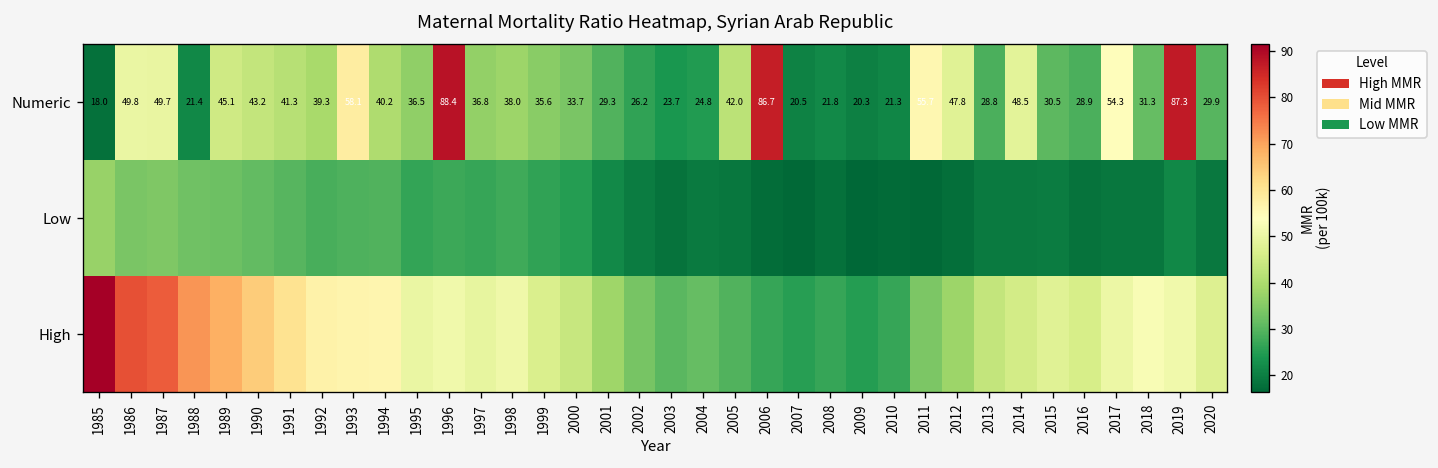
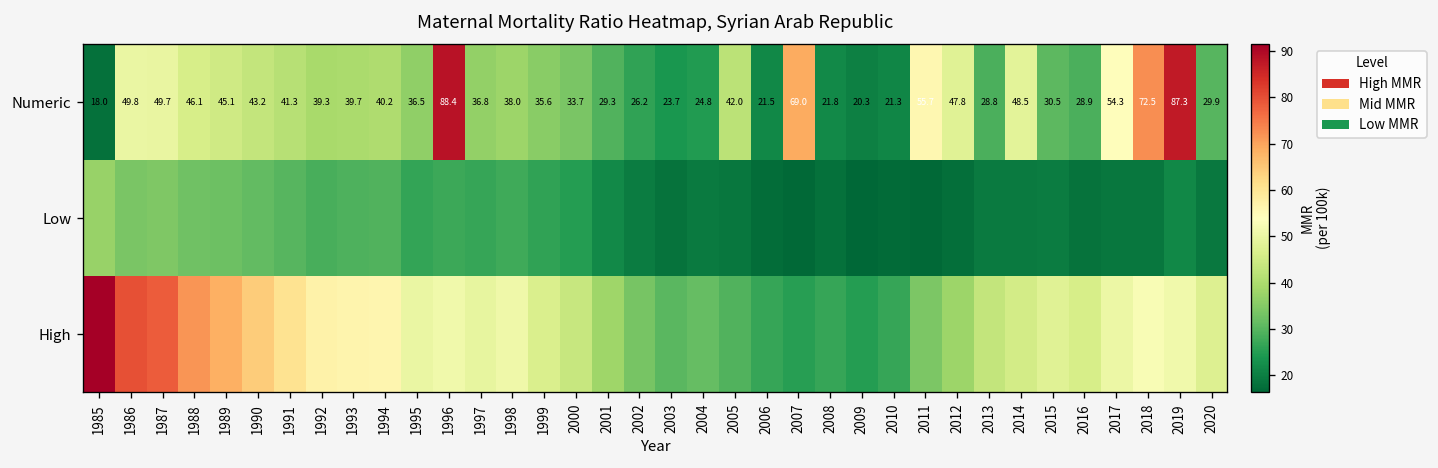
  {
    "Numeric": {
      "1985": 18.0,
      "1986": 49.8,
      "1987": 49.7,
-     "1988": 21.4,
+     "1988": 46.1,
      "1989": 45.1,
      "1990": 43.2,
      "1991": 41.3,
      "1992": 39.3,
-     "1993": 58.1,
+     "1993": 39.7,
      "1994": 40.2,
      "1995": 36.5,
      "1996": 88.4,
      "1997": 36.8,
      "1998": 38.0,
      "1999": 35.6,
      "2000": 33.7,
      "2001": 29.3,
      "2002": 26.2,
      "2003": 23.7,
      "2004": 24.8,
      "2005": 42.0,
-     "2006": 86.7,
-     "2007": 20.5,
+     "2006": 21.5,
+     "2007": 69.0,
      "2008": 21.8,
      "2009": 20.3,
      "2010": 21.3,
      "2011": 55.7,
      "2012": 47.8,
      "2013": 28.8,
      "2014": 48.5,
      "2015": 30.5,
      "2016": 28.9,
      "2017": 54.3,
-     "2018": 31.3,
+     "2018": 72.5,
      "2019": 87.3,
      "2020": 29.9
    }
  }
